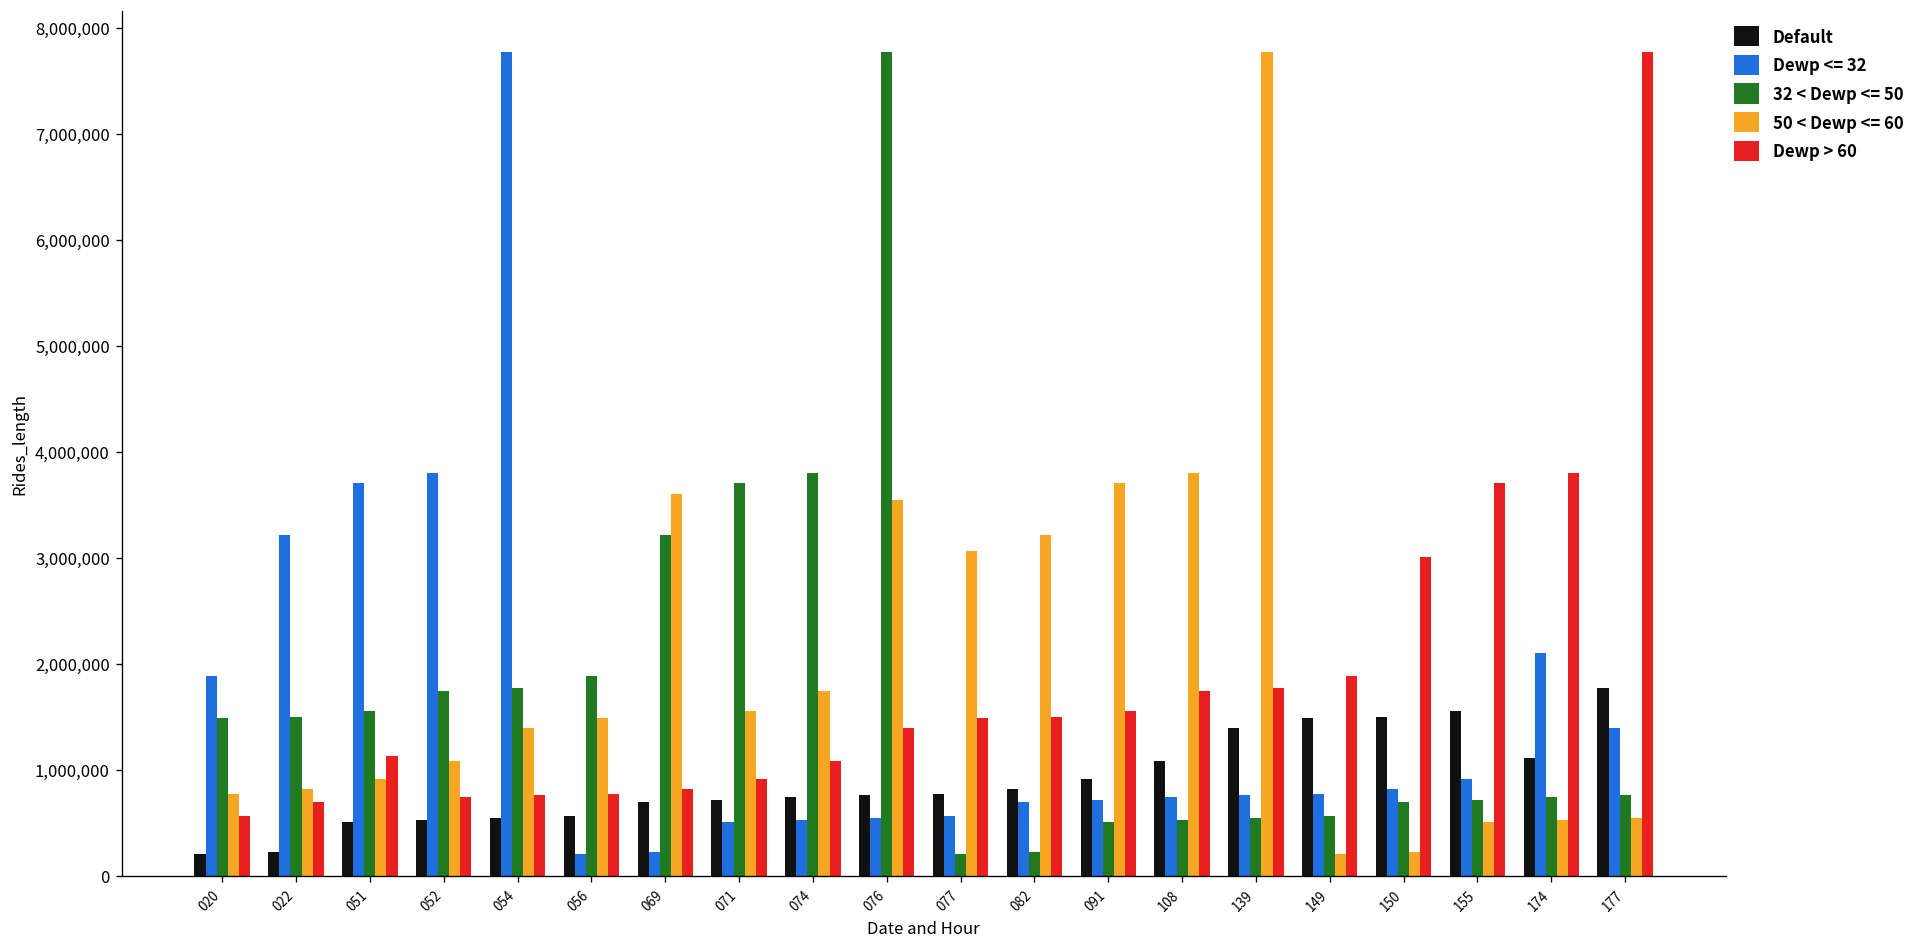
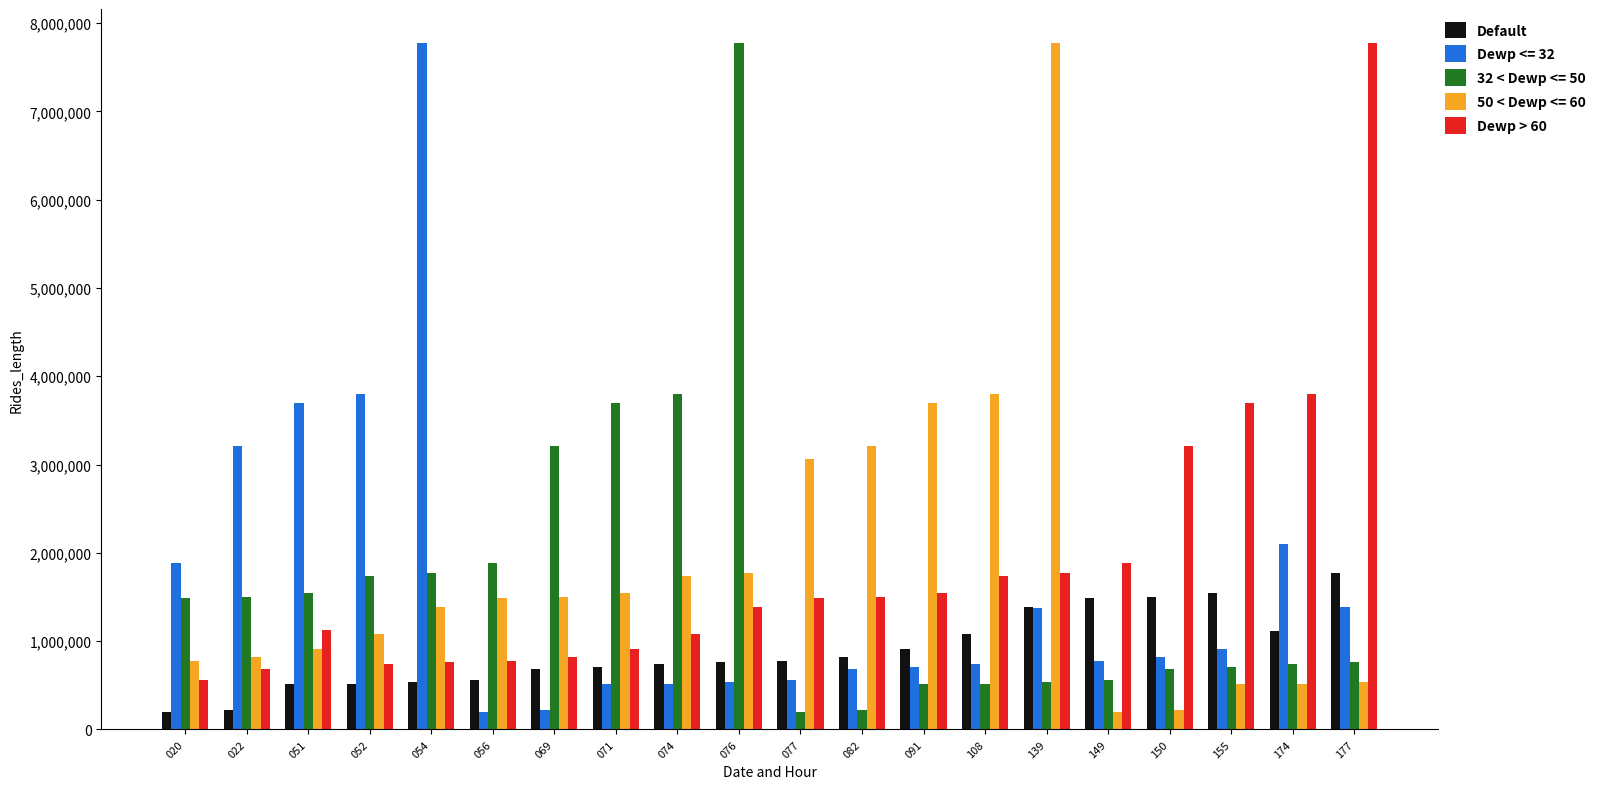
  {
    "Default": {
      "020": "200,000",
      "022": "200,000",
      "051": "500,000",
      "052": "500,000",
      "054": "500,000",
      "056": "600,000",
      "069": "700,000",
      "071": "700,000",
      "074": "700,000",
      "076": "800,000",
      "077": "800,000",
      "082": "800,000",
      "091": "900,000",
      "108": "1,100,000",
      "139": "1,400,000",
      "149": "1,500,000",
      "150": "1,500,000",
      "155": "1,600,000",
      "174": "1,100,000",
      "177": "1,800,000"
    },
    "Dewp <= 32": {
      "020": "1,900,000",
      "022": "3,200,000",
      "051": "3,700,000",
      "052": "3,800,000",
      "054": "7,800,000",
      "056": "200,000",
      "069": "200,000",
      "071": "500,000",
      "074": "500,000",
      "076": "500,000",
      "077": "600,000",
      "082": "700,000",
      "091": "700,000",
      "108": "700,000",
-     "139": "800,000",
+     "139": "1,400,000",
      "149": "800,000",
      "150": "800,000",
      "155": "900,000",
      "174": "2,100,000",
      "177": "1,400,000"
    },
    "32 < Dewp <= 50": {
      "020": "1,500,000",
      "022": "1,500,000",
      "051": "1,600,000",
      "052": "1,700,000",
      "054": "1,800,000",
      "056": "1,900,000",
      "069": "3,200,000",
      "071": "3,700,000",
      "074": "3,800,000",
      "076": "7,800,000",
      "077": "200,000",
      "082": "200,000",
      "091": "500,000",
      "108": "500,000",
      "139": "500,000",
      "149": "600,000",
      "150": "700,000",
      "155": "700,000",
      "174": "700,000",
      "177": "800,000"
    },
    "50 < Dewp <= 60": {
      "020": "800,000",
      "022": "800,000",
      "051": "900,000",
      "052": "1,100,000",
      "054": "1,400,000",
      "056": "1,500,000",
-     "069": "3,600,000",
+     "069": "1,500,000",
      "071": "1,600,000",
      "074": "1,700,000",
-     "076": "3,500,000",
+     "076": "1,800,000",
      "077": "3,100,000",
      "082": "3,200,000",
      "091": "3,700,000",
      "108": "3,800,000",
      "139": "7,800,000",
      "149": "200,000",
      "150": "200,000",
      "155": "500,000",
      "174": "500,000",
      "177": "500,000"
    },
    "Dewp > 60": {
      "020": "600,000",
      "022": "700,000",
      "051": "1,100,000",
      "052": "700,000",
      "054": "800,000",
      "056": "800,000",
      "069": "800,000",
      "071": "900,000",
      "074": "1,100,000",
      "076": "1,400,000",
      "077": "1,500,000",
      "082": "1,500,000",
      "091": "1,600,000",
      "108": "1,700,000",
      "139": "1,800,000",
      "149": "1,900,000",
-     "150": "3,000,000",
+     "150": "3,200,000",
      "155": "3,700,000",
      "174": "3,800,000",
      "177": "7,800,000"
    }
  }
